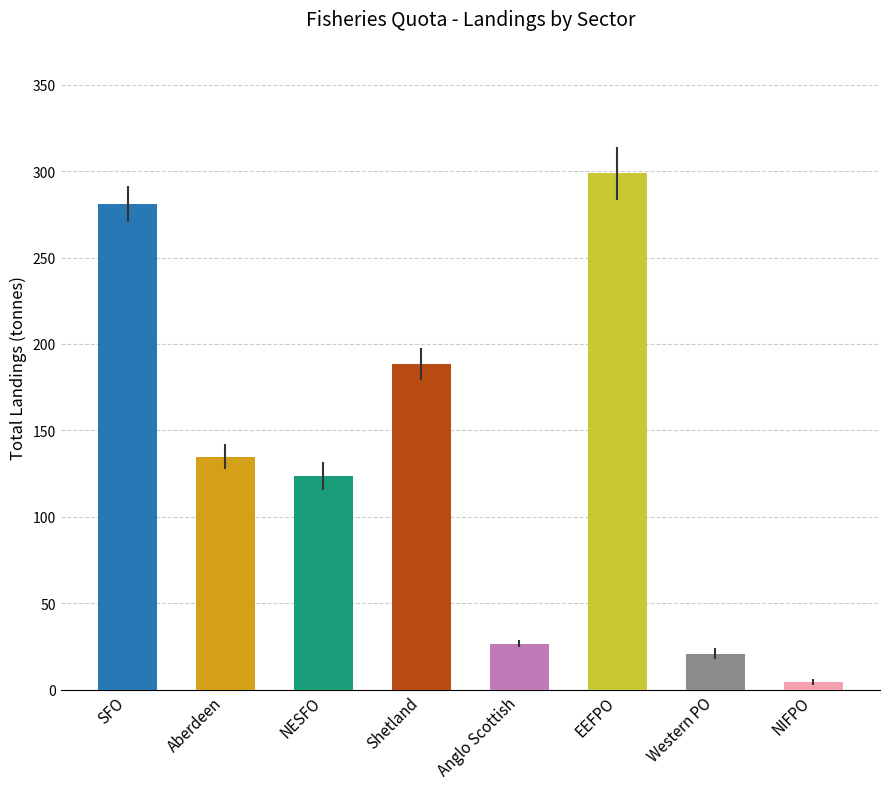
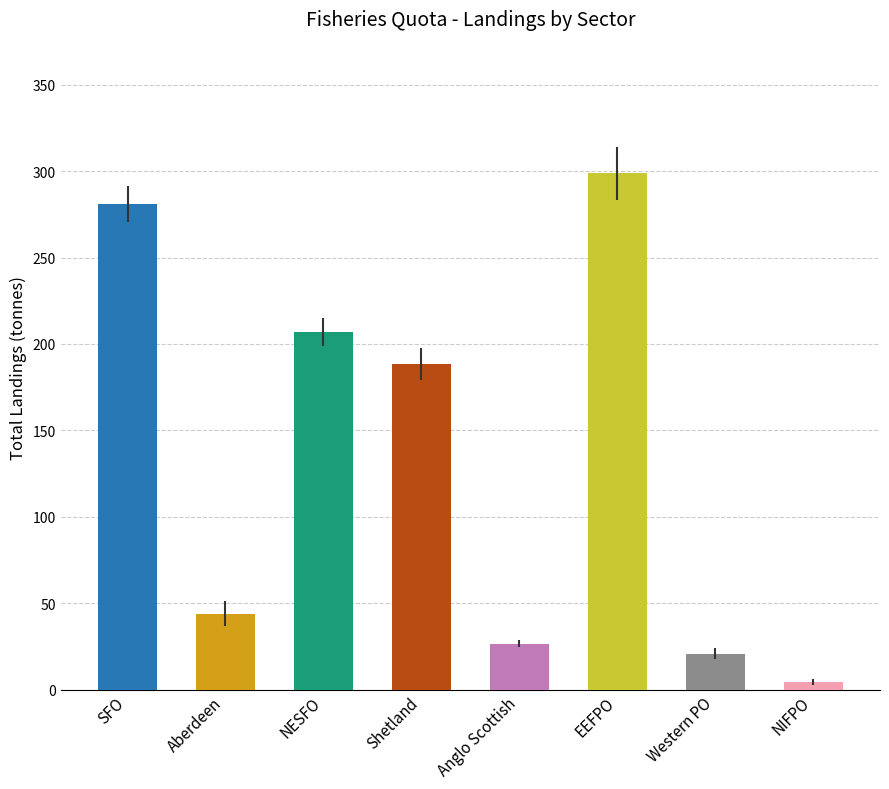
  {
    "SFO": 281,
-   "Aberdeen": 135,
-   "NESFO": 124,
+   "Aberdeen": 44,
+   "NESFO": 207,
    "Shetland": 188,
    "Anglo Scottish": 27,
    "EEFPO": 299,
    "Western PO": 21,
    "NIFPO": 5
  }
